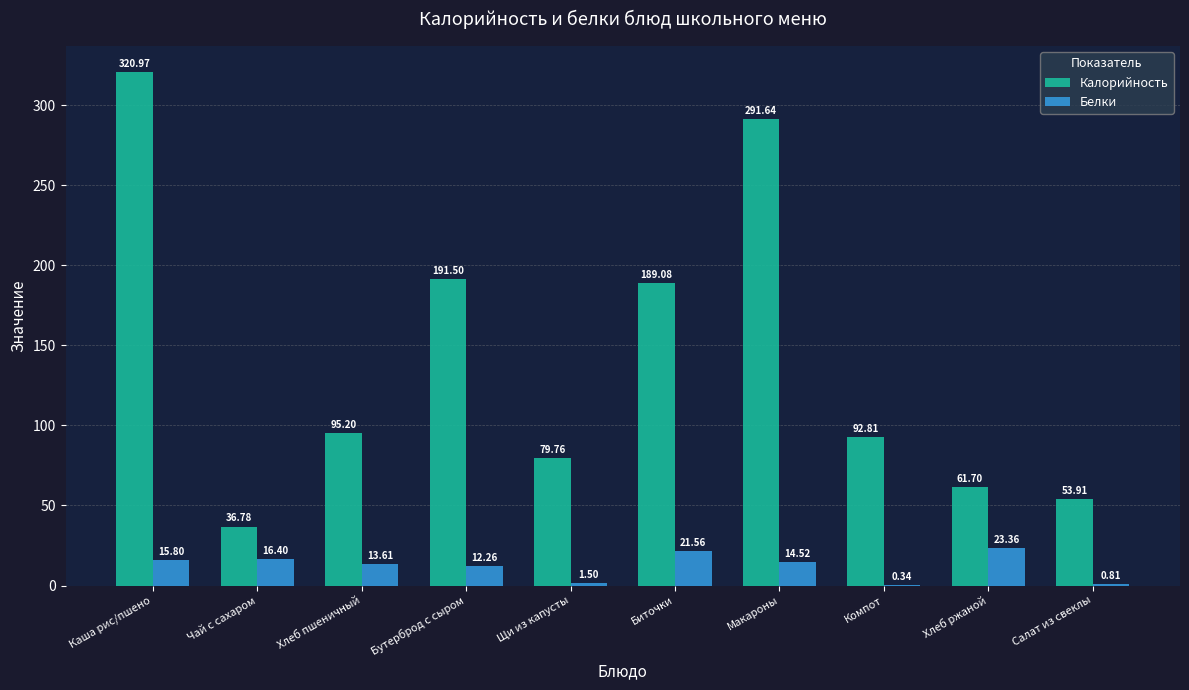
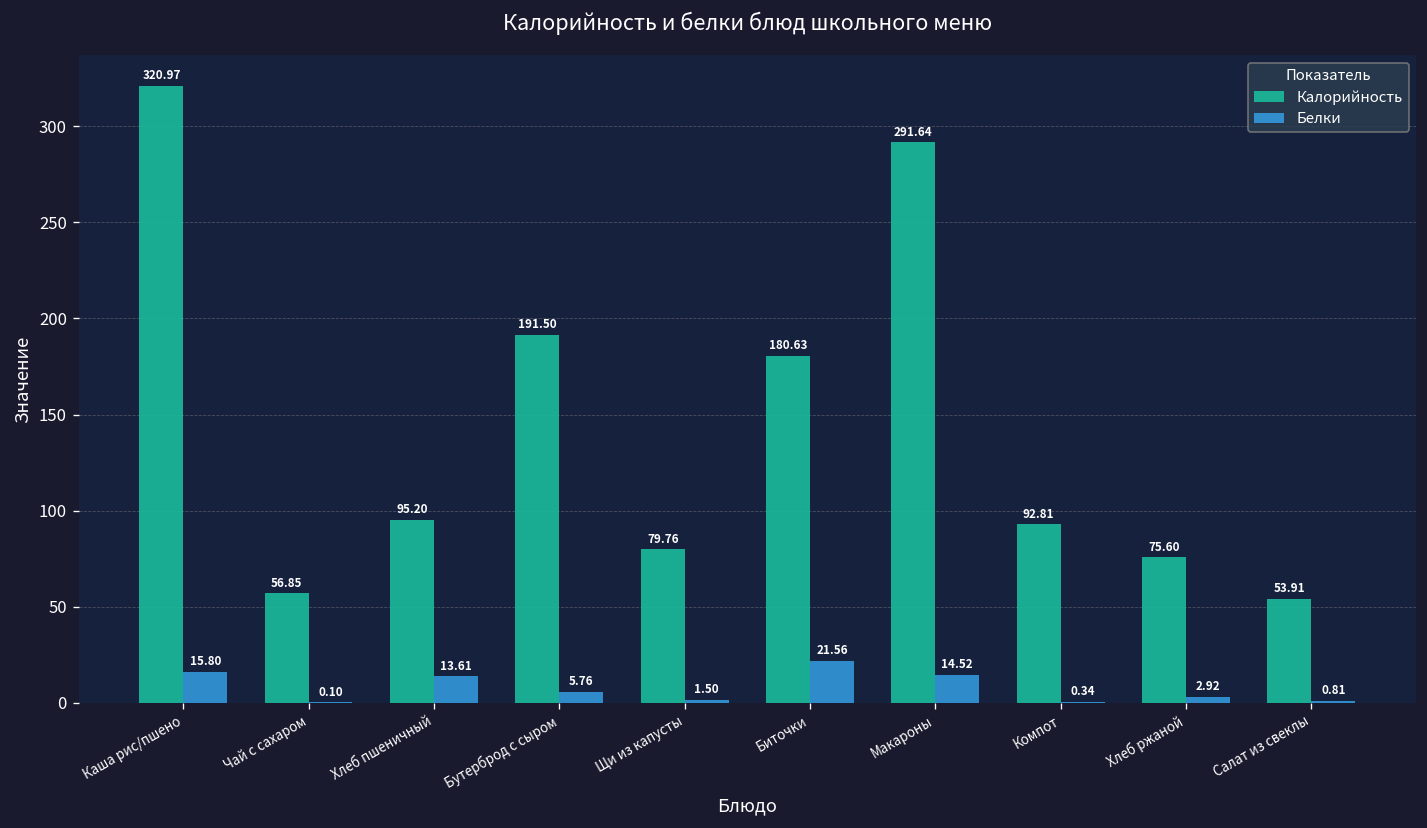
  {
    "Калорийность": {
      "Каша рис/пшено": 320.97,
-     "Чай с сахаром": 36.78,
+     "Чай с сахаром": 56.85,
      "Хлеб пшеничный": 95.20,
      "Бутерброд с сыром": 191.50,
      "Щи из капусты": 79.76,
-     "Биточки": 189.08,
+     "Биточки": 180.63,
      "Макароны": 291.64,
      "Компот": 92.81,
-     "Хлеб ржаной": 61.70,
+     "Хлеб ржаной": 75.60,
      "Салат из свеклы": 53.91
    },
    "Белки": {
      "Каша рис/пшено": 15.80,
-     "Чай с сахаром": 16.40,
+     "Чай с сахаром": 0.10,
      "Хлеб пшеничный": 13.61,
-     "Бутерброд с сыром": 12.26,
+     "Бутерброд с сыром": 5.76,
      "Щи из капусты": 1.50,
      "Биточки": 21.56,
      "Макароны": 14.52,
      "Компот": 0.34,
-     "Хлеб ржаной": 23.36,
+     "Хлеб ржаной": 2.92,
      "Салат из свеклы": 0.81
    }
  }
